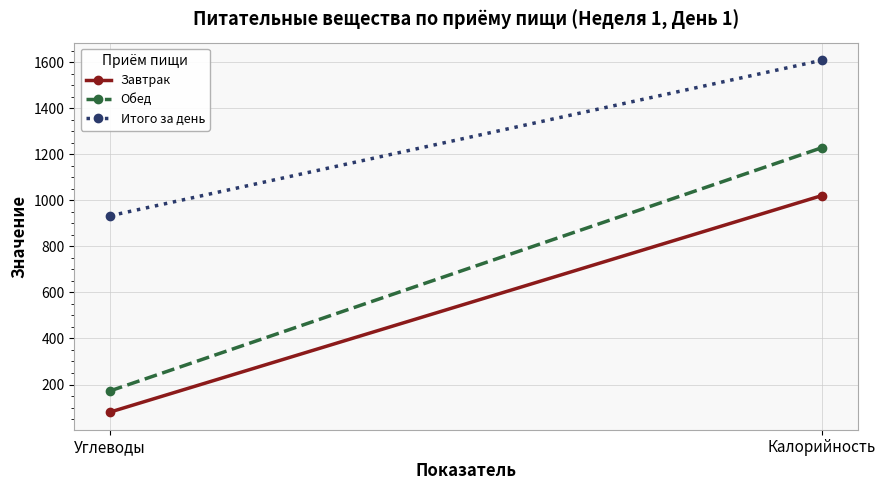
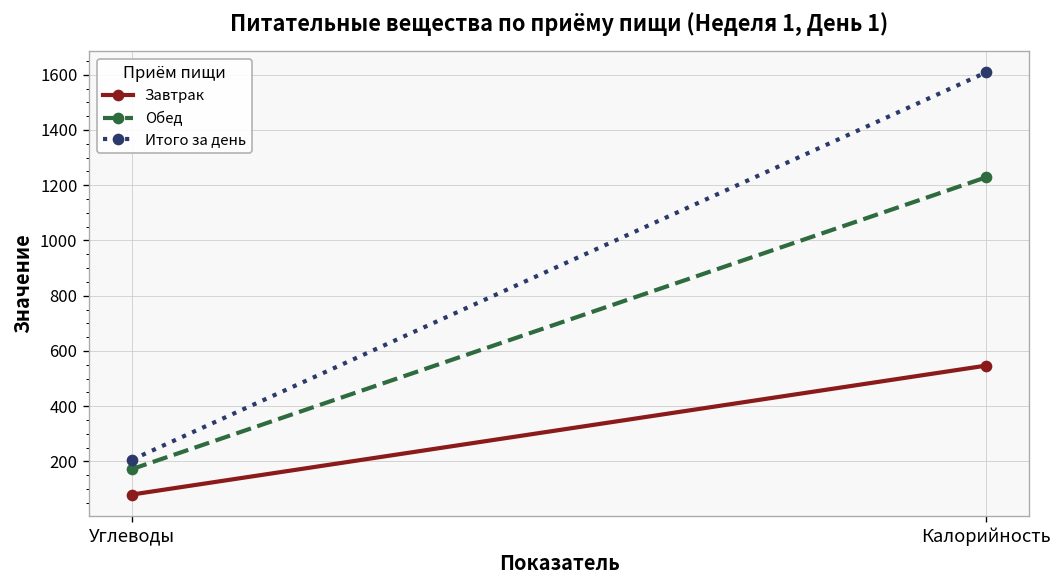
  {
    "Завтрак": {
      "Углеводы": 80,
-     "Калорийность": 1020
+     "Калорийность": 550
    },
    "Обед": {
      "Углеводы": 170,
      "Калорийность": 1230
    },
    "Итого за день": {
-     "Углеводы": 930,
+     "Углеводы": 210,
      "Калорийность": 1610
    }
  }
